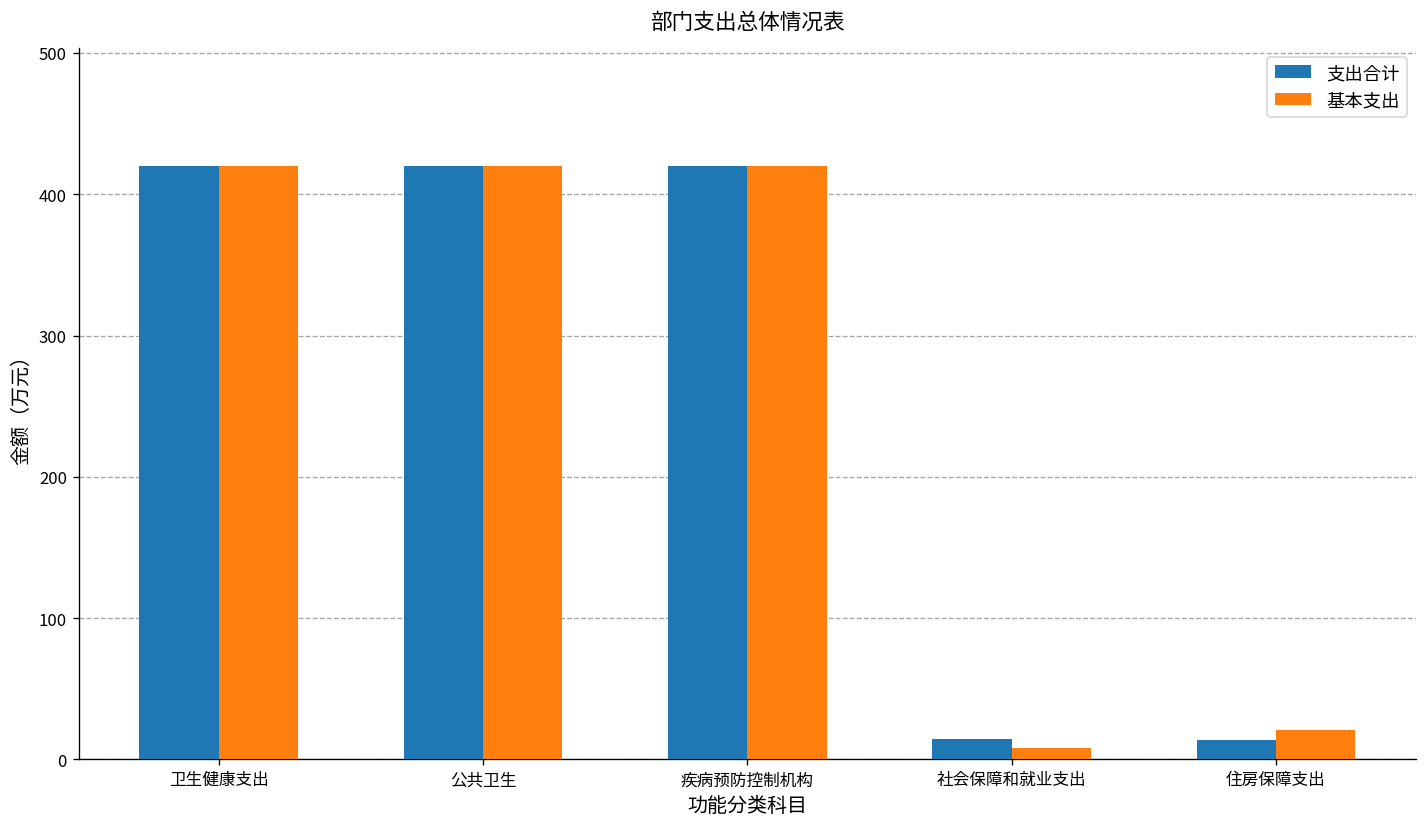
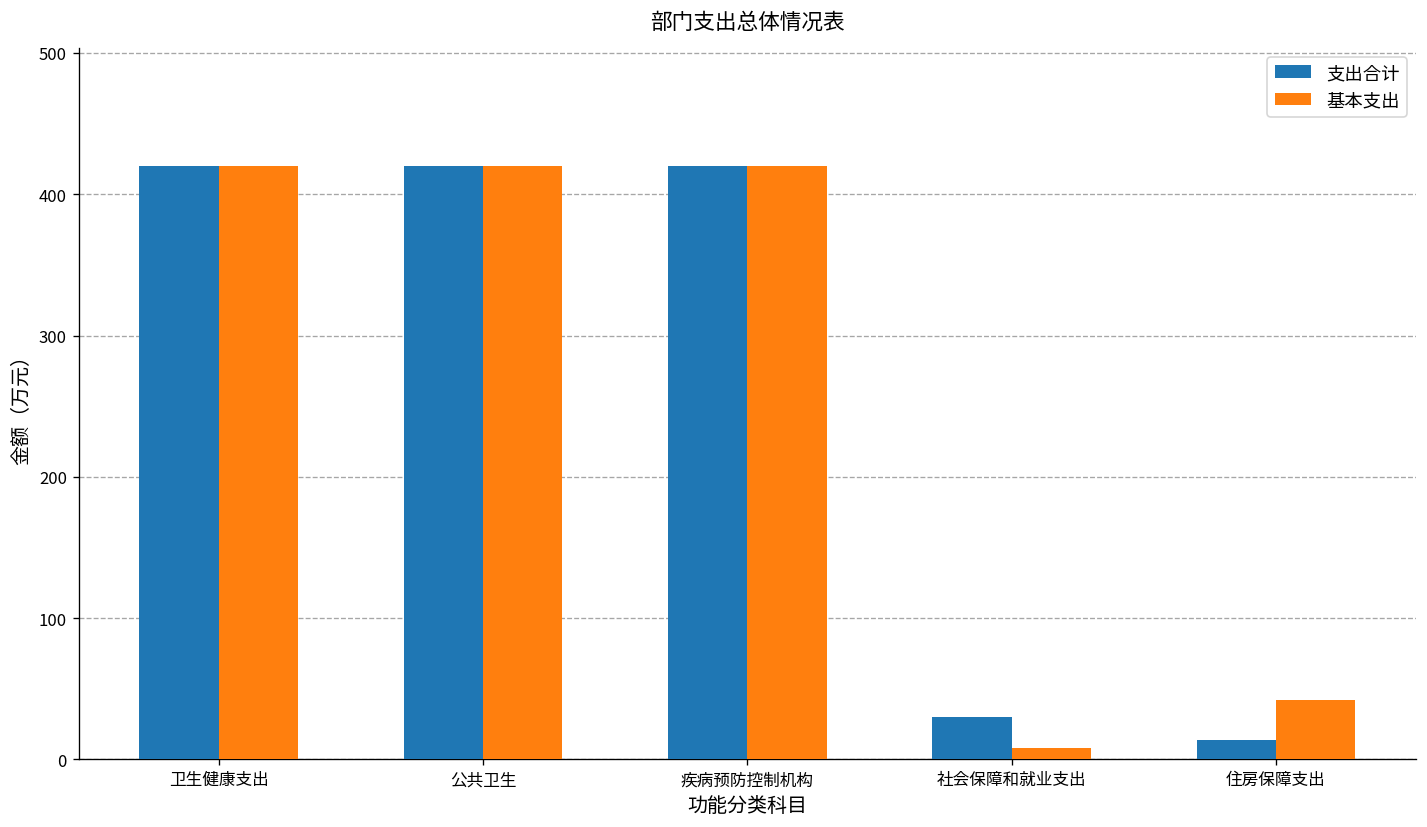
  {
    "支出合计": {
      "卫生健康支出": 420,
      "公共卫生": 420,
      "疾病预防控制机构": 420,
-     "社会保障和就业支出": 14,
+     "社会保障和就业支出": 30,
      "住房保障支出": 14
    },
    "基本支出": {
      "卫生健康支出": 420,
      "公共卫生": 420,
      "疾病预防控制机构": 420,
      "社会保障和就业支出": 8,
-     "住房保障支出": 21
+     "住房保障支出": 42
    }
  }
